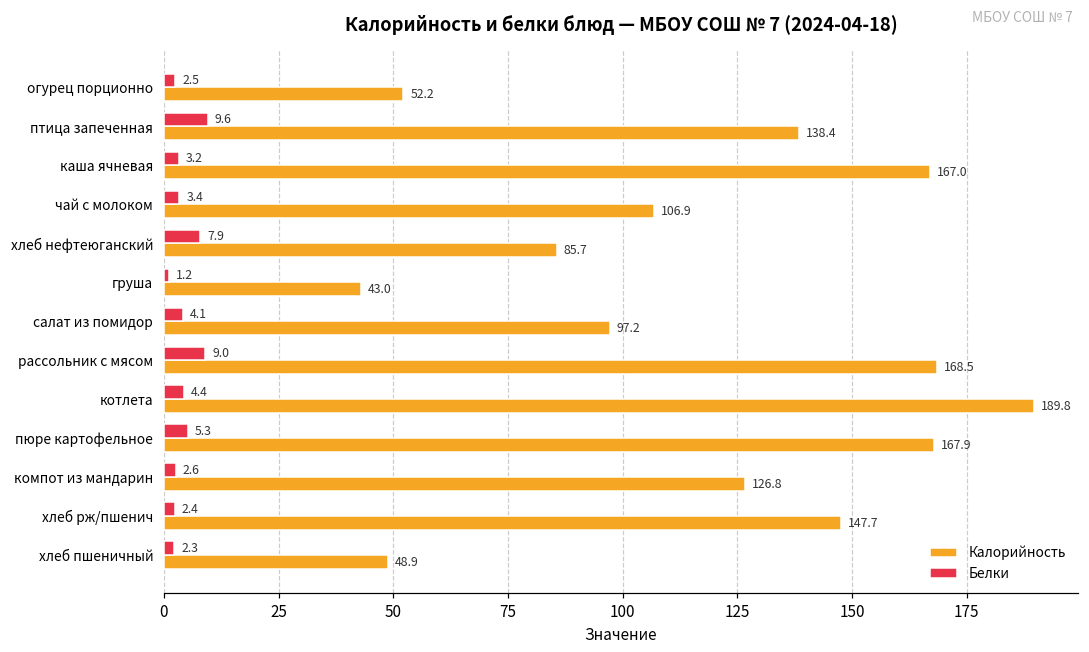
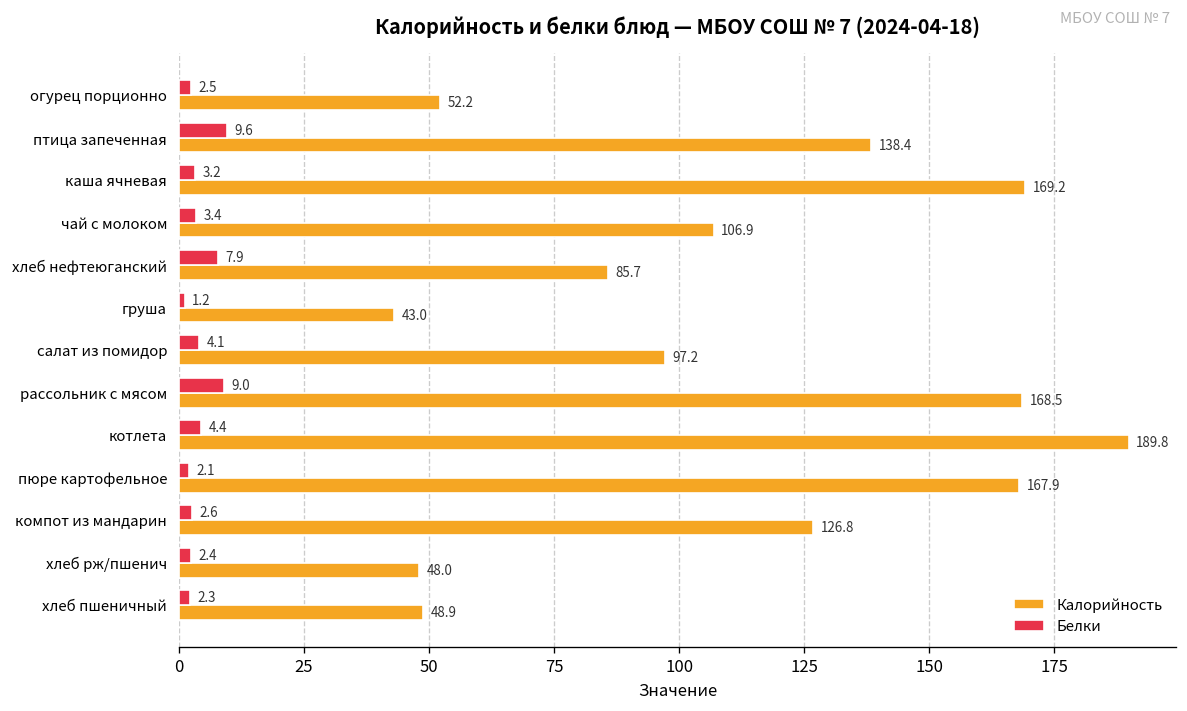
  {
    "Калорийность": {
      "огурец порционно": 52.2,
      "птица запеченная": 138.4,
-     "каша ячневая": 167.0,
+     "каша ячневая": 169.2,
      "чай с молоком": 106.9,
      "хлеб нефтеюганский": 85.7,
      "груша": 43.0,
      "салат из помидор": 97.2,
      "рассольник с мясом": 168.5,
      "котлета": 189.8,
      "пюре картофельное": 167.9,
      "компот из мандарин": 126.8,
-     "хлеб рж/пшенич": 147.7,
+     "хлеб рж/пшенич": 48.0,
      "хлеб пшеничный": 48.9
    },
    "Белки": {
      "огурец порционно": 2.5,
      "птица запеченная": 9.6,
      "каша ячневая": 3.2,
      "чай с молоком": 3.4,
      "хлеб нефтеюганский": 7.9,
      "груша": 1.2,
      "салат из помидор": 4.1,
      "рассольник с мясом": 9.0,
      "котлета": 4.4,
-     "пюре картофельное": 5.3,
+     "пюре картофельное": 2.1,
      "компот из мандарин": 2.6,
      "хлеб рж/пшенич": 2.4,
      "хлеб пшеничный": 2.3
    }
  }
